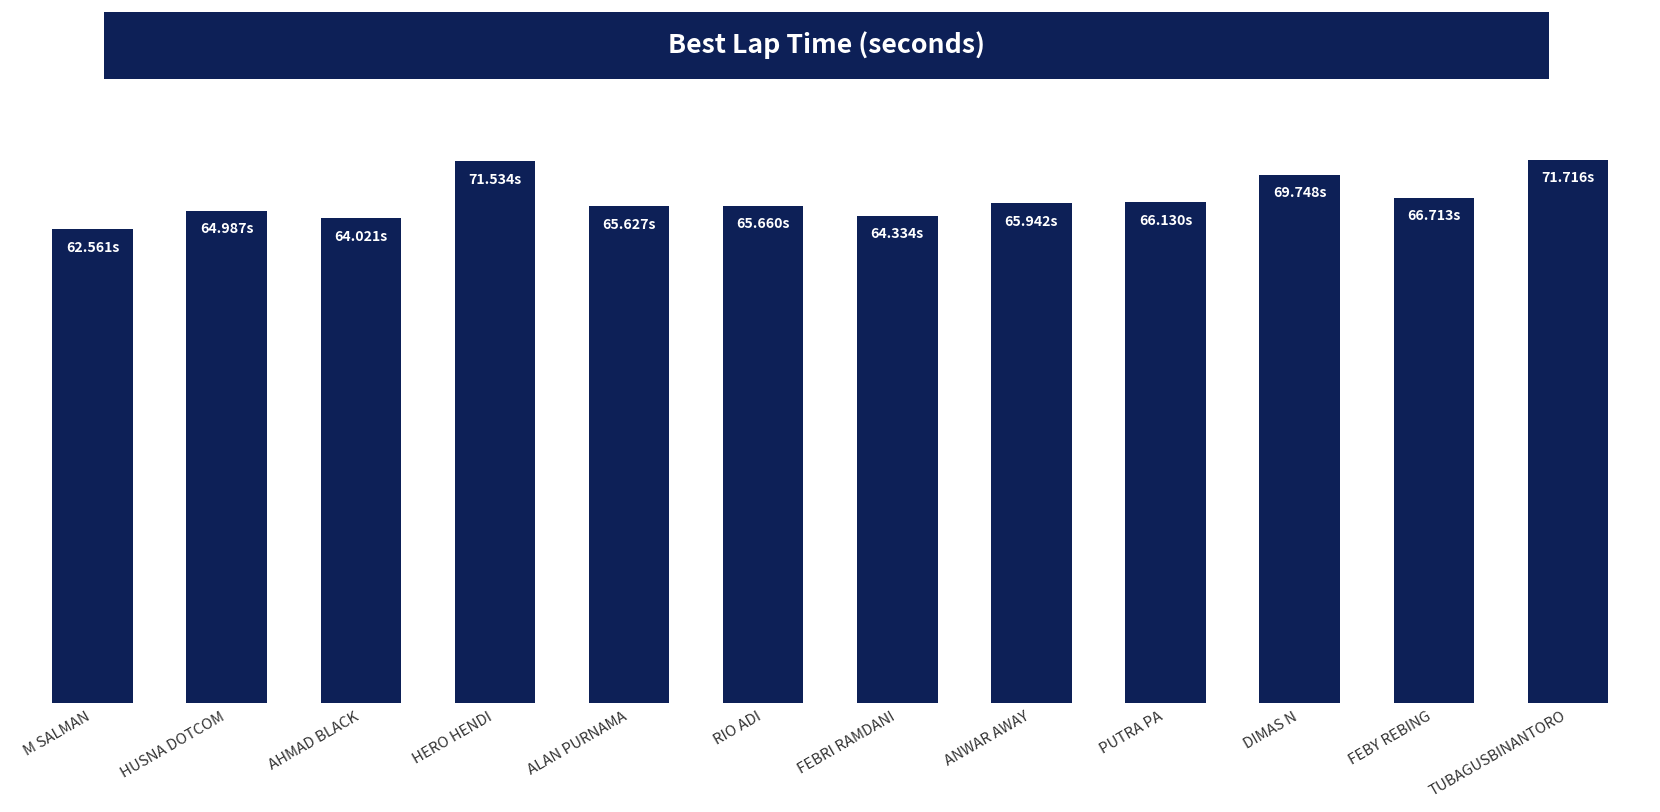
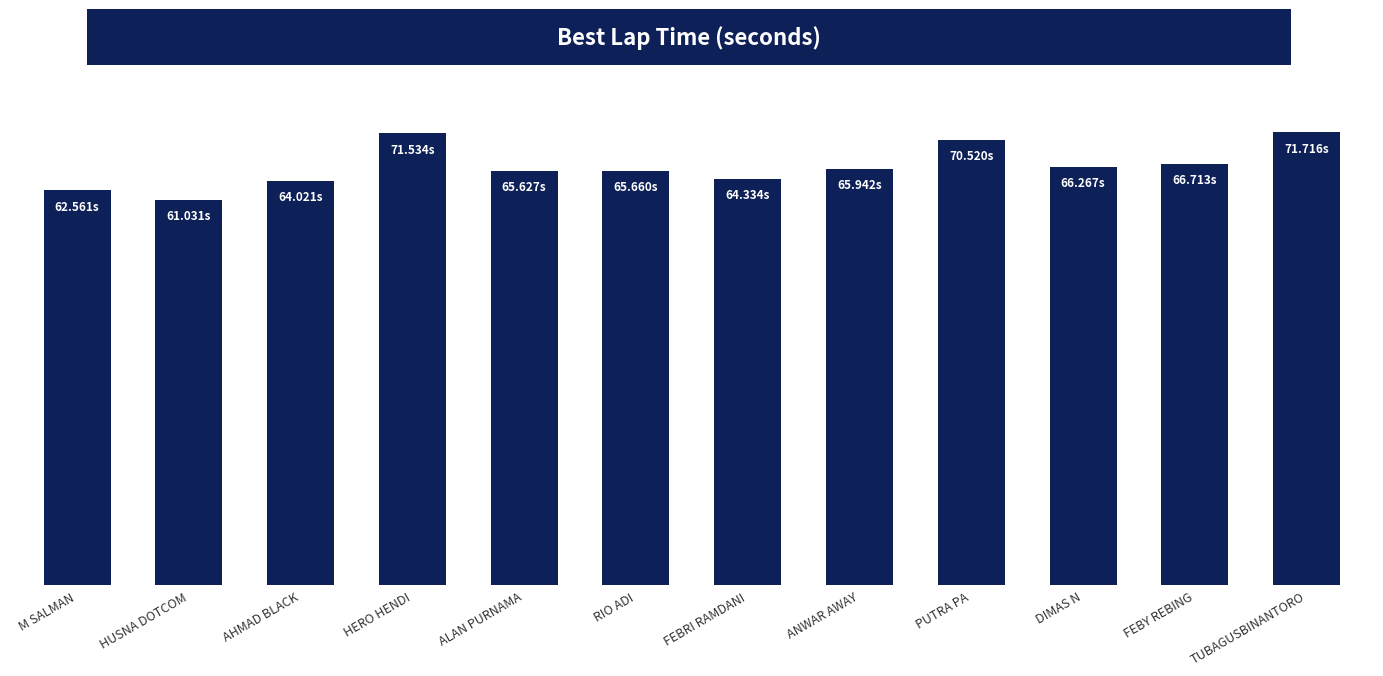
  {
    "M SALMAN": "62.561s",
-   "HUSNA DOTCOM": "64.987s",
+   "HUSNA DOTCOM": "61.031s",
    "AHMAD BLACK": "64.021s",
    "HERO HENDI": "71.534s",
    "ALAN PURNAMA": "65.627s",
    "RIO ADI": "65.660s",
    "FEBRI RAMDANI": "64.334s",
    "ANWAR AWAY": "65.942s",
-   "PUTRA PA": "66.130s",
-   "DIMAS N": "69.748s",
+   "PUTRA PA": "70.520s",
+   "DIMAS N": "66.267s",
    "FEBY REBING": "66.713s",
    "TUBAGUSBINANTORO": "71.716s"
  }
